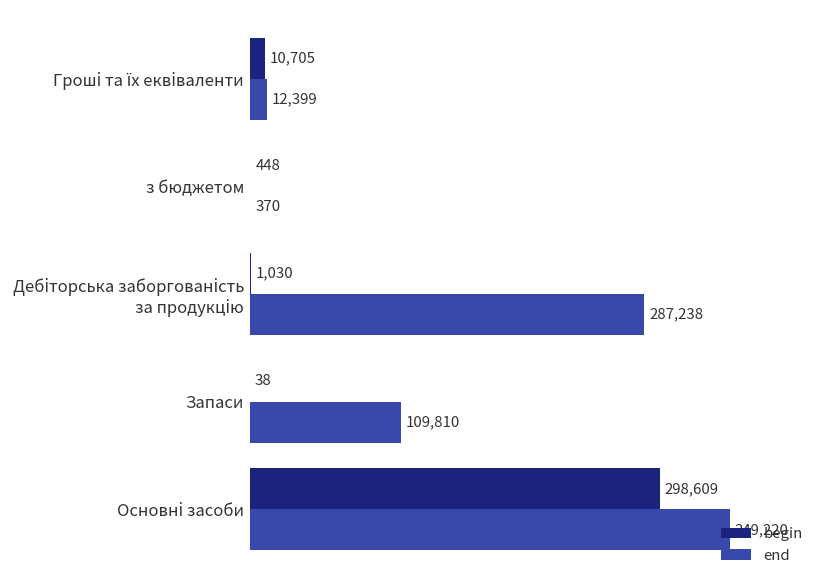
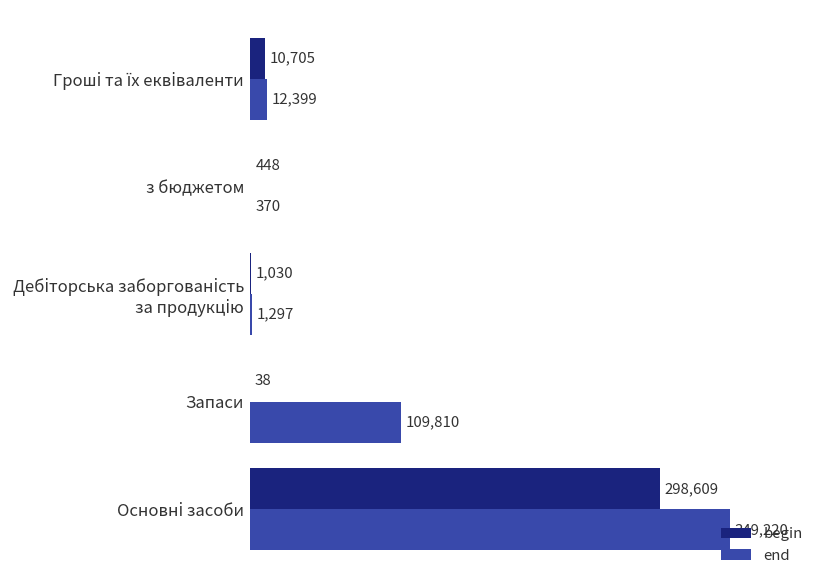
  {
    "begin": {
      "Гроші та їх еквіваленти": "10,705",
      "з бюджетом": "448",
      "Дебіторська заборгованість за продукцію": "1,030",
      "Запаси": "38",
      "Основні засоби": "298,609"
    },
    "end": {
      "Гроші та їх еквіваленти": "12,399",
      "з бюджетом": "370",
-     "Дебіторська заборгованість за продукцію": "287,238",
+     "Дебіторська заборгованість за продукцію": "1,297",
      "Запаси": "109,810",
      "Основні засоби": "349,220"
    }
  }
